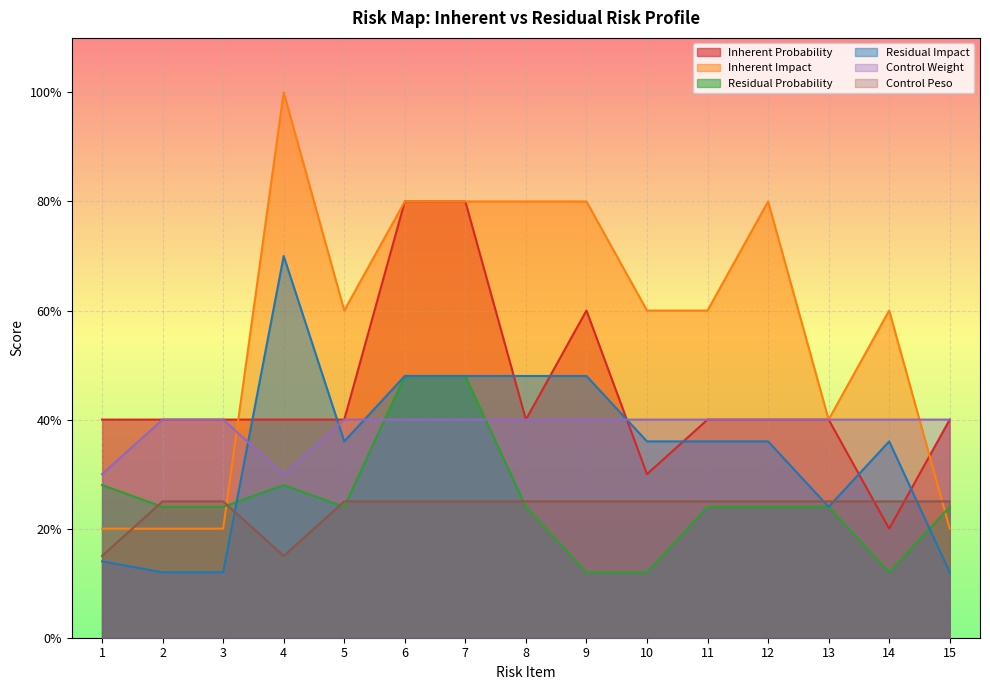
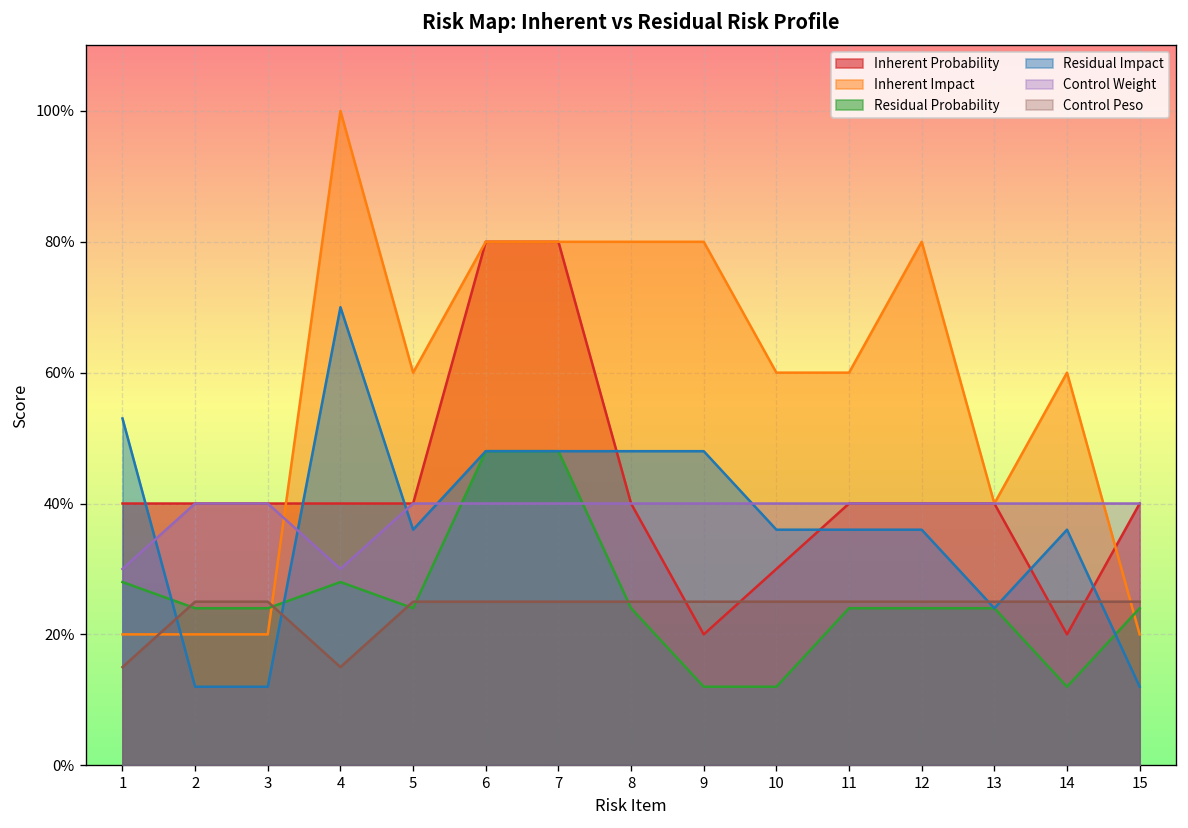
  {
    "Inherent Probability": {
      "1": "40%",
      "4": "40%",
-     "9": "60%",
+     "9": "20%",
      "10": "30%",
      "14": "20%"
    },
    "Inherent Impact": {
      "1": "20%",
      "2": "20%",
      "3": "20%",
      "4": "100%",
      "5": "60%",
      "8": "80%",
      "9": "80%",
      "10": "60%",
      "11": "60%",
      "12": "80%",
      "14": "60%",
      "15": "20%"
    },
    "Residual Probability": {
      "1": "28%",
      "2": "24%",
      "3": "24%",
      "4": "28%",
      "5": "24%",
      "8": "24%",
      "9": "12%",
      "10": "12%",
      "11": "24%",
      "12": "24%",
      "14": "12%",
      "15": "24%"
    },
    "Residual Impact": {
-     "1": "14%",
+     "1": "53%",
      "2": "12%",
      "3": "12%",
      "4": "70%",
      "5": "36%",
      "8": "48%",
      "9": "48%",
      "10": "36%",
      "11": "36%",
      "12": "36%",
      "14": "36%",
      "15": "12%"
    }
  }
